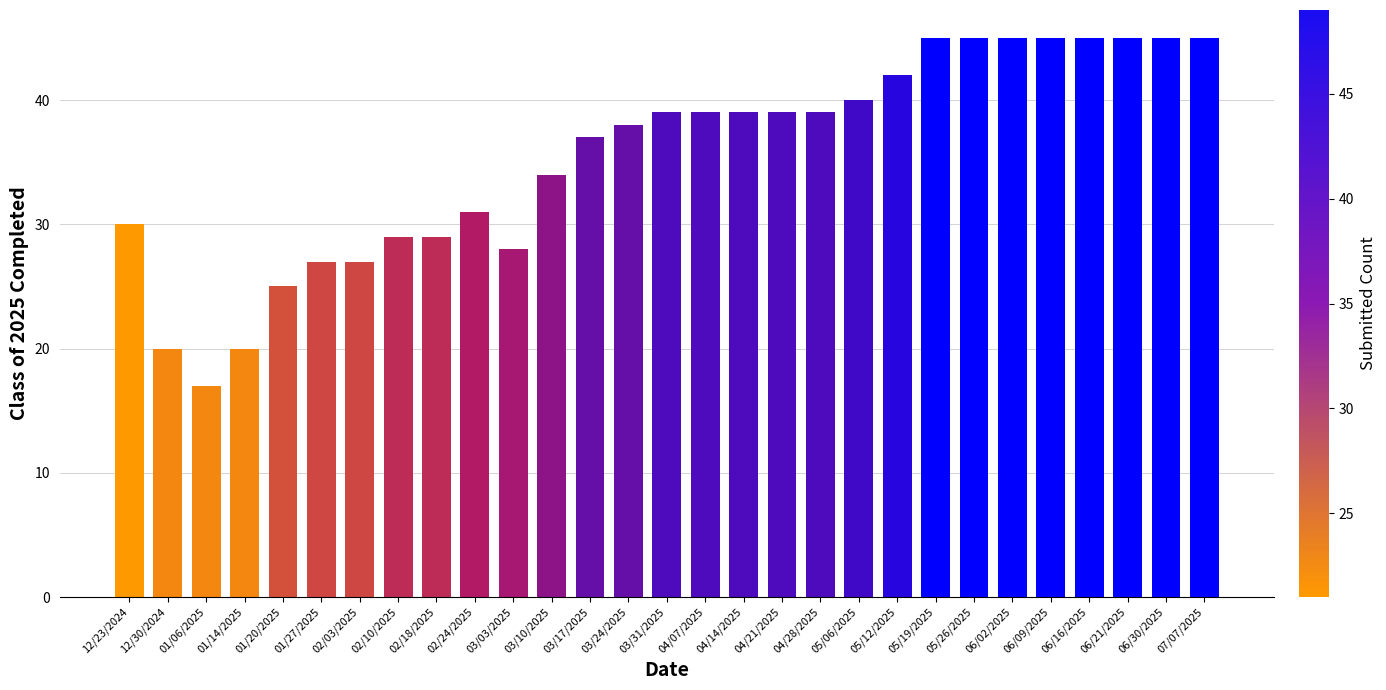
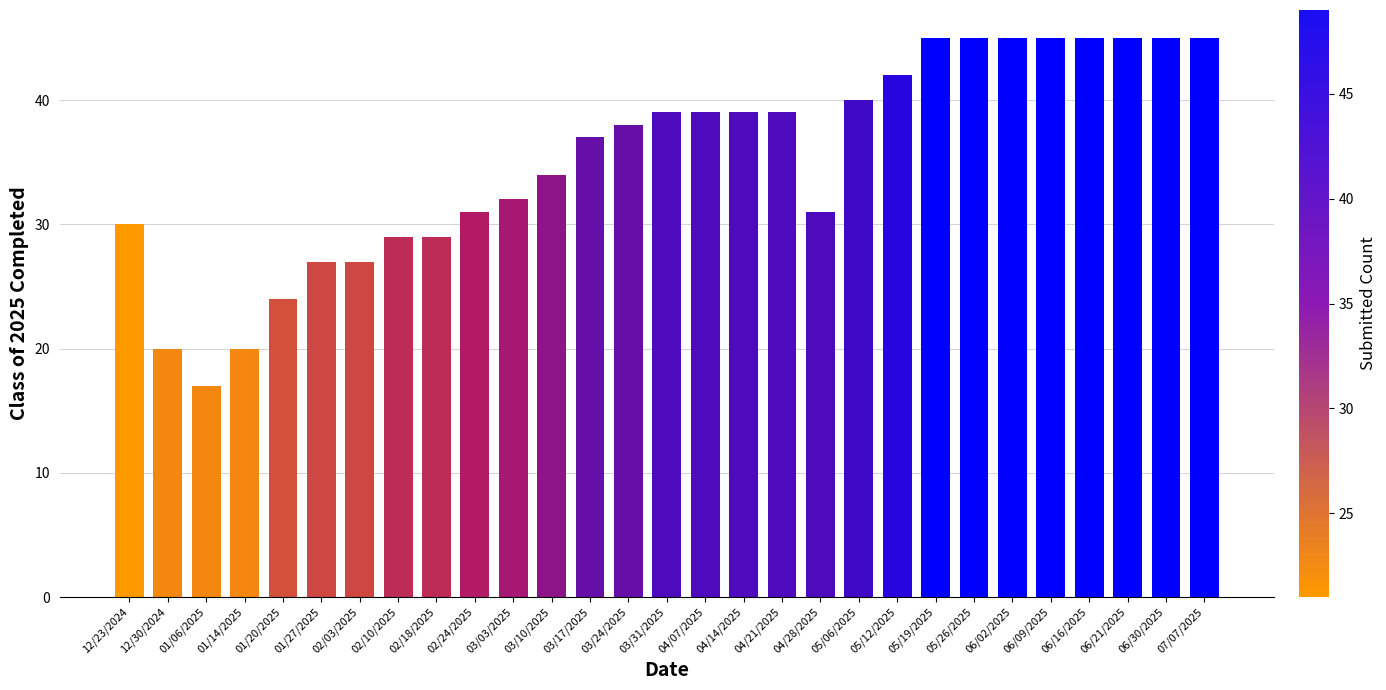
  {
    "12/23/2024": 30,
    "12/30/2024": 20,
    "01/06/2025": 17,
    "01/14/2025": 20,
-   "01/20/2025": 25,
+   "01/20/2025": 24,
    "01/27/2025": 27,
    "02/03/2025": 27,
    "02/10/2025": 29,
    "02/18/2025": 29,
    "02/24/2025": 31,
-   "03/03/2025": 28,
+   "03/03/2025": 32,
    "03/10/2025": 34,
    "03/17/2025": 37,
    "03/24/2025": 38,
    "03/31/2025": 39,
    "04/07/2025": 39,
    "04/14/2025": 39,
    "04/21/2025": 39,
-   "04/28/2025": 39,
+   "04/28/2025": 31,
    "05/06/2025": 40,
    "05/12/2025": 42,
    "05/19/2025": 45,
    "05/26/2025": 45,
    "06/02/2025": 45,
    "06/09/2025": 45,
    "06/16/2025": 45,
    "06/21/2025": 45,
    "06/30/2025": 45,
    "07/07/2025": 45
  }
